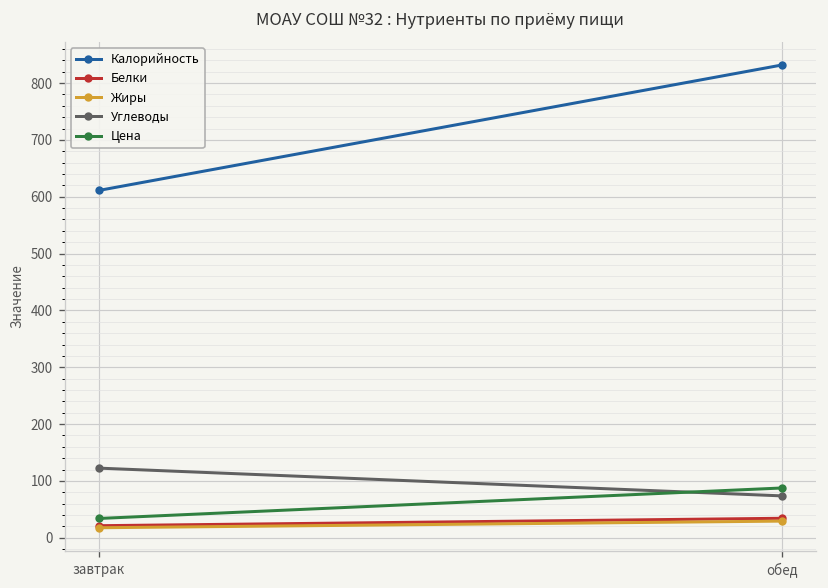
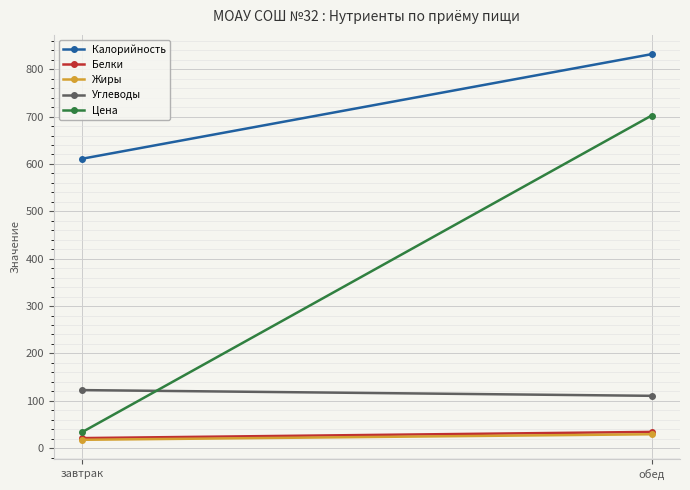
  {
    "Калорийность": {
      "завтрак": 610,
      "обед": 830
    },
    "Углеводы": {
      "завтрак": 120,
-     "обед": 70
+     "обед": 110
    },
    "Цена": {
      "завтрак": 30,
-     "обед": 90
+     "обед": 700
    }
  }
